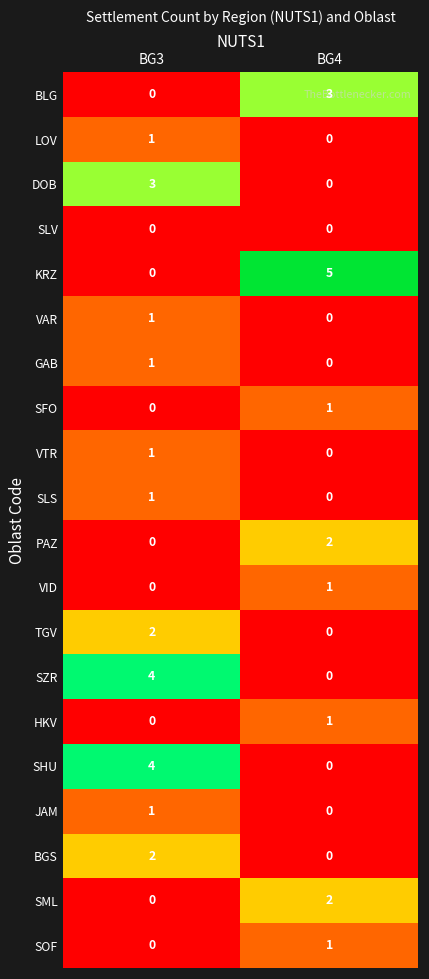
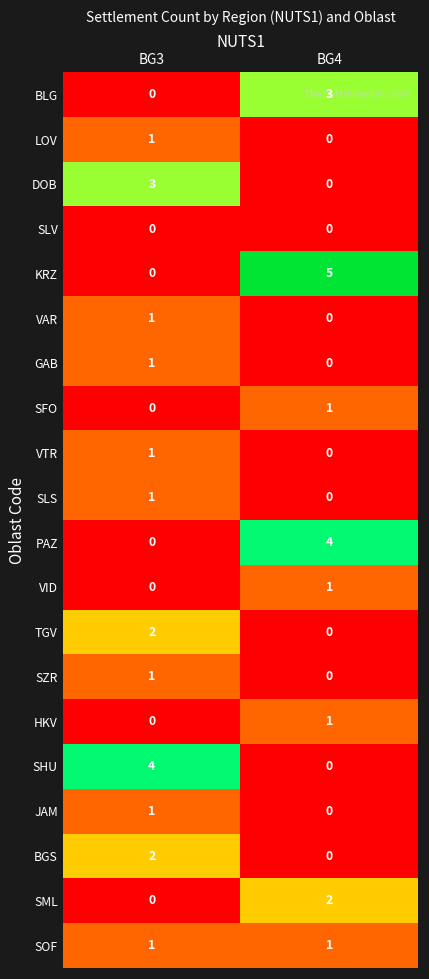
  {
    "BLG": {
      "BG3": 0
    },
    "LOV": {
      "BG3": 1,
      "BG4": 0
    },
    "DOB": {
      "BG3": 3,
      "BG4": 0
    },
    "SLV": {
      "BG3": 0,
      "BG4": 0
    },
    "KRZ": {
      "BG3": 0,
      "BG4": 5
    },
    "VAR": {
      "BG3": 1,
      "BG4": 0
    },
    "GAB": {
      "BG3": 1,
      "BG4": 0
    },
    "SFO": {
      "BG3": 0,
      "BG4": 1
    },
    "VTR": {
      "BG3": 1,
      "BG4": 0
    },
    "SLS": {
      "BG3": 1,
      "BG4": 0
    },
    "PAZ": {
      "BG3": 0,
-     "BG4": 2
+     "BG4": 4
    },
    "VID": {
      "BG3": 0,
      "BG4": 1
    },
    "TGV": {
      "BG3": 2,
      "BG4": 0
    },
    "SZR": {
-     "BG3": 4,
+     "BG3": 1,
      "BG4": 0
    },
    "HKV": {
      "BG3": 0,
      "BG4": 1
    },
    "SHU": {
      "BG3": 4,
      "BG4": 0
    },
    "JAM": {
      "BG3": 1,
      "BG4": 0
    },
    "BGS": {
      "BG3": 2,
      "BG4": 0
    },
    "SML": {
      "BG3": 0,
      "BG4": 2
    },
    "SOF": {
-     "BG3": 0,
+     "BG3": 1,
      "BG4": 1
    }
  }
